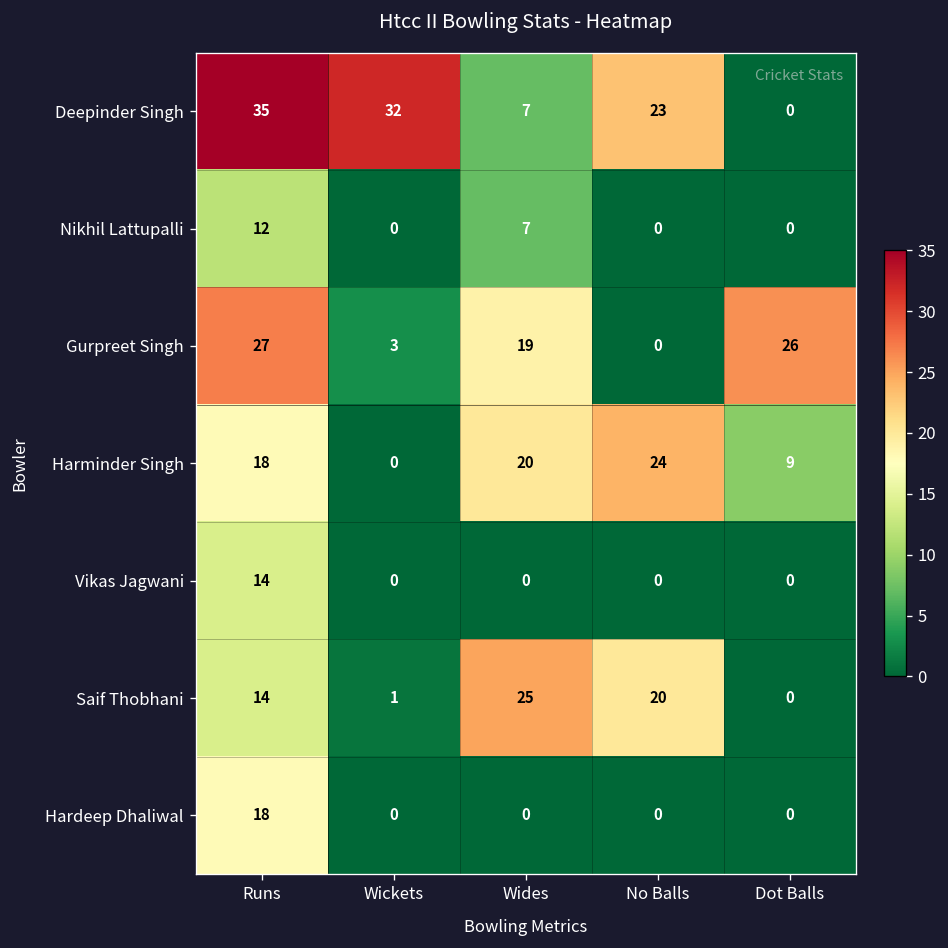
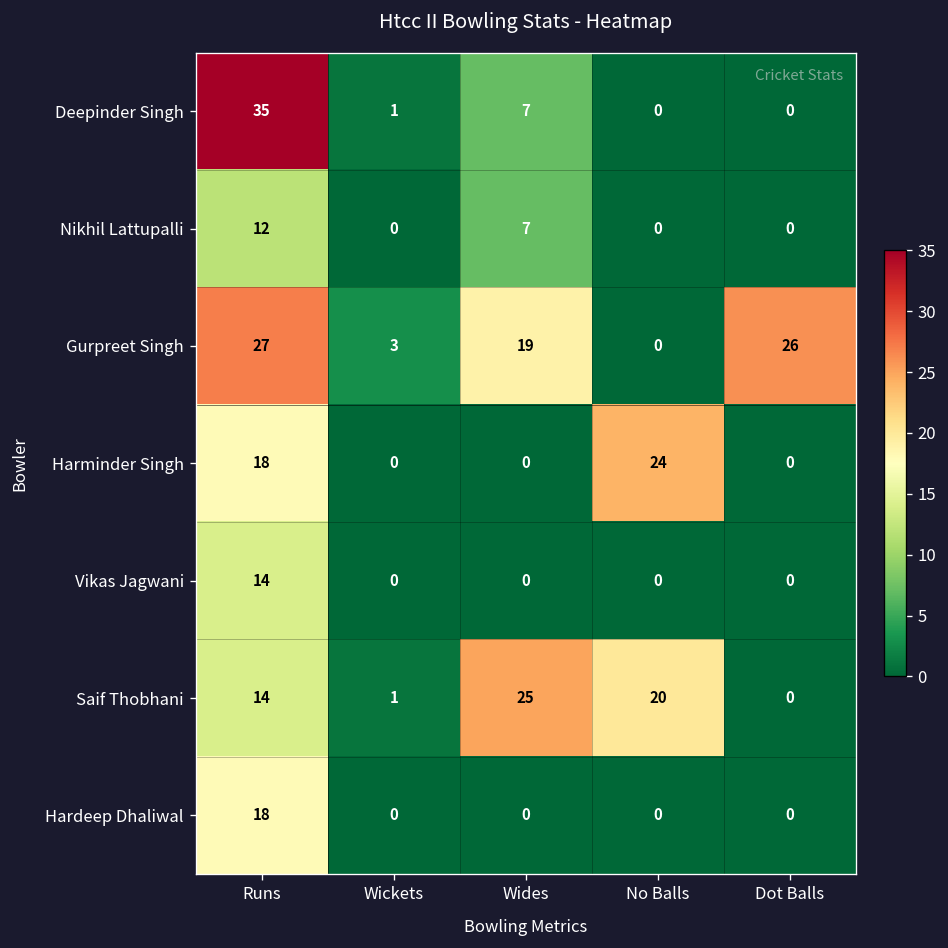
  {
    "Deepinder Singh": {
      "Runs": 35,
-     "Wickets": 32,
+     "Wickets": 1,
      "Wides": 7,
-     "No Balls": 23
+     "No Balls": 0
    },
    "Nikhil Lattupalli": {
      "Runs": 12,
      "Wickets": 0,
      "Wides": 7,
      "No Balls": 0,
      "Dot Balls": 0
    },
    "Gurpreet Singh": {
      "Runs": 27,
      "Wickets": 3,
      "Wides": 19,
      "No Balls": 0,
      "Dot Balls": 26
    },
    "Harminder Singh": {
      "Runs": 18,
      "Wickets": 0,
-     "Wides": 20,
+     "Wides": 0,
      "No Balls": 24,
-     "Dot Balls": 9
+     "Dot Balls": 0
    },
    "Vikas Jagwani": {
      "Runs": 14,
      "Wickets": 0,
      "Wides": 0,
      "No Balls": 0,
      "Dot Balls": 0
    },
    "Saif Thobhani": {
      "Runs": 14,
      "Wickets": 1,
      "Wides": 25,
      "No Balls": 20,
      "Dot Balls": 0
    },
    "Hardeep Dhaliwal": {
      "Runs": 18,
      "Wickets": 0,
      "Wides": 0,
      "No Balls": 0,
      "Dot Balls": 0
    }
  }
